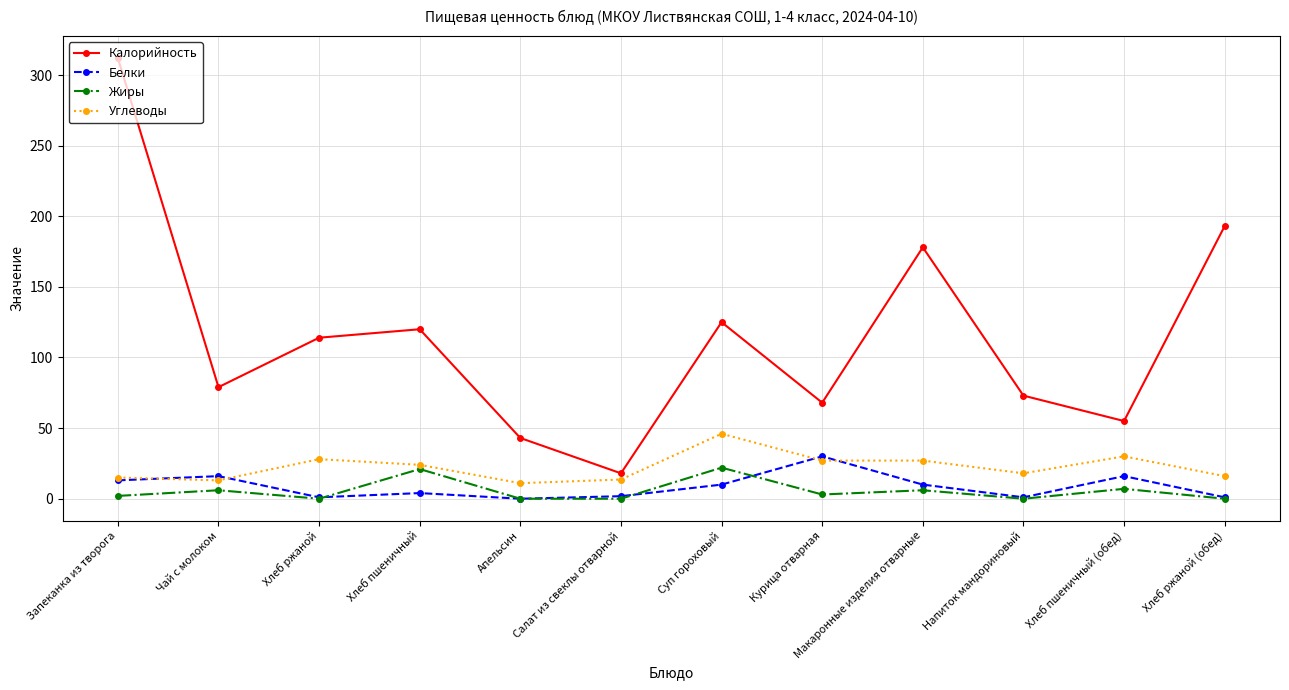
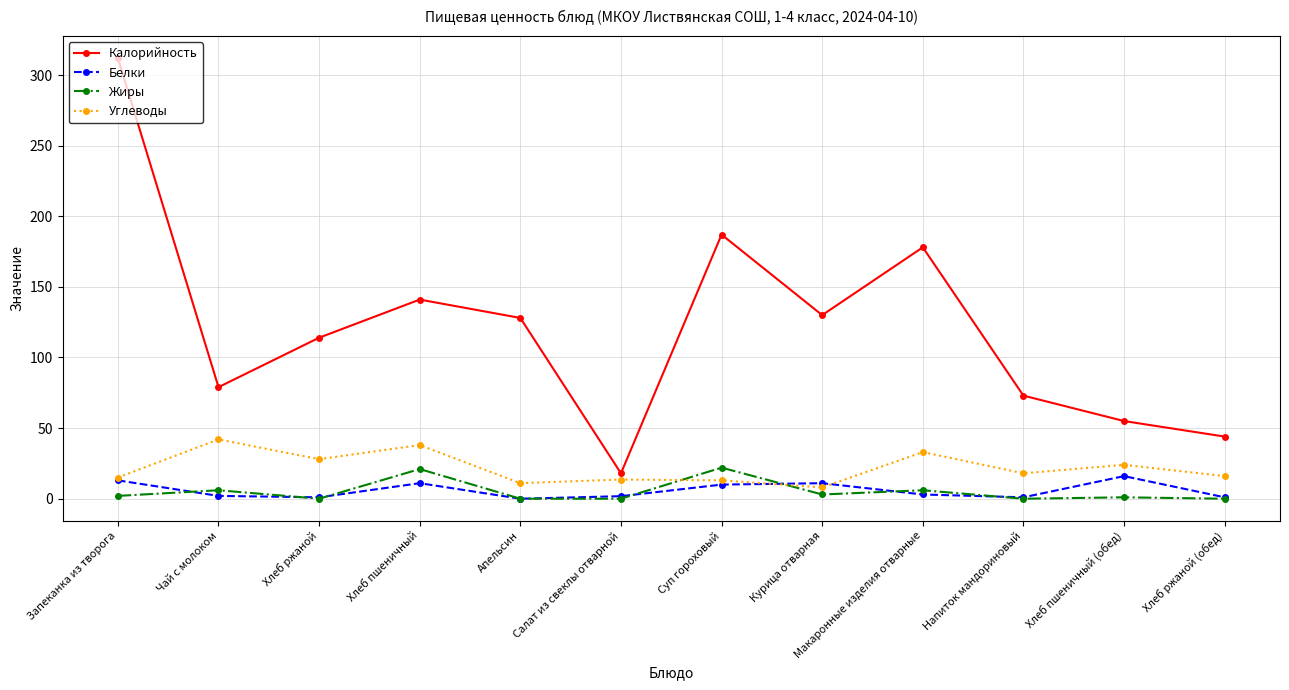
  {
    "Калорийность": {
      "Чай с молоком": 79,
      "Хлеб ржаной": 114,
-     "Хлеб пшеничный": 120,
-     "Апельсин": 43,
+     "Хлеб пшеничный": 141,
+     "Апельсин": 128,
      "Салат из свеклы отварной": 18,
-     "Суп гороховый": 125,
-     "Курица отварная": 68,
+     "Суп гороховый": 187,
+     "Курица отварная": 130,
      "Макаронные изделия отварные": 178,
      "Напиток мандориновый": 73,
      "Хлеб пшеничный (обед)": 55,
-     "Хлеб ржаной (обед)": 193
+     "Хлеб ржаной (обед)": 44
    },
    "Белки": {
      "Запеканка из творога": 13,
-     "Чай с молоком": 16,
-     "Хлеб пшеничный": 4,
+     "Чай с молоком": 2,
+     "Хлеб пшеничный": 11,
      "Суп гороховый": 10,
-     "Курица отварная": 30,
-     "Макаронные изделия отварные": 10,
+     "Курица отварная": 11,
+     "Макаронные изделия отварные": 3,
      "Хлеб пшеничный (обед)": 16
    },
    "Жиры": {
      "Запеканка из творога": 2,
      "Чай с молоком": 6,
      "Хлеб пшеничный": 21,
      "Суп гороховый": 22,
      "Курица отварная": 3,
      "Макаронные изделия отварные": 6,
-     "Хлеб пшеничный (обед)": 7
+     "Хлеб пшеничный (обед)": 1
    },
    "Углеводы": {
      "Запеканка из творога": 15,
-     "Чай с молоком": 13,
+     "Чай с молоком": 42,
      "Хлеб ржаной": 28,
-     "Хлеб пшеничный": 24,
+     "Хлеб пшеничный": 38,
      "Апельсин": 11,
      "Салат из свеклы отварной": 14,
-     "Суп гороховый": 46,
-     "Курица отварная": 27,
-     "Макаронные изделия отварные": 27,
+     "Суп гороховый": 13,
+     "Курица отварная": 8,
+     "Макаронные изделия отварные": 33,
      "Напиток мандориновый": 18,
-     "Хлеб пшеничный (обед)": 30,
+     "Хлеб пшеничный (обед)": 24,
      "Хлеб ржаной (обед)": 16
    }
  }
